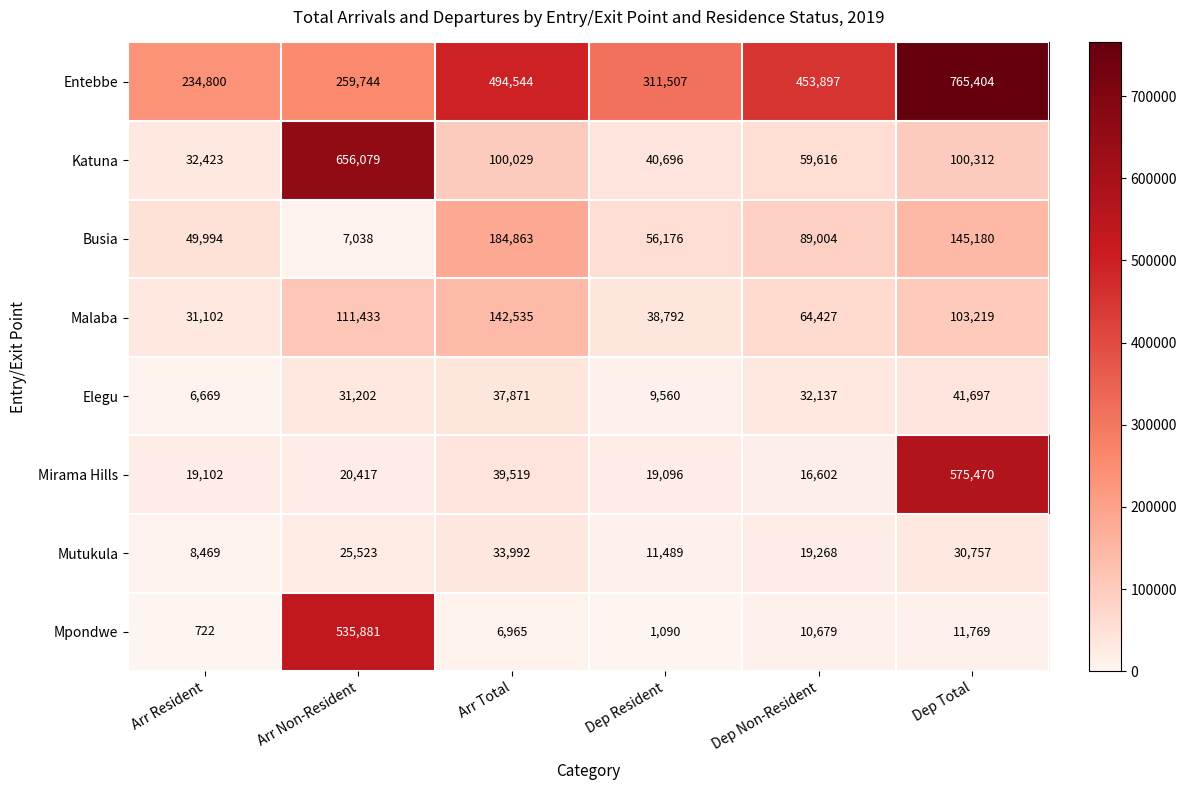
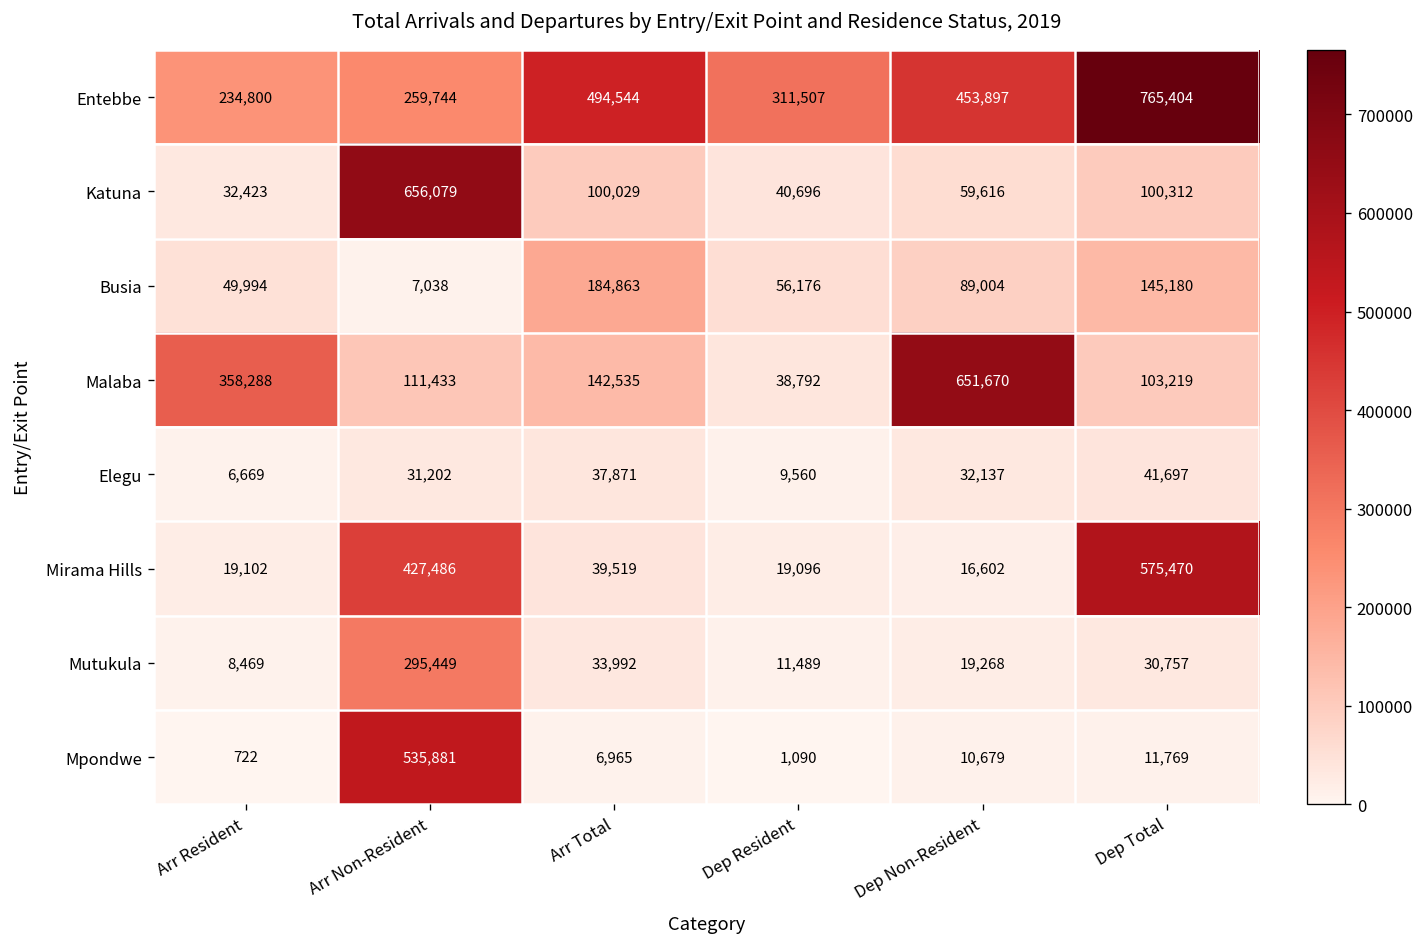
  {
    "Entebbe": {
      "Arr Resident": "234,800",
      "Arr Non-Resident": "259,744",
      "Arr Total": "494,544",
      "Dep Resident": "311,507",
      "Dep Non-Resident": "453,897",
      "Dep Total": "765,404"
    },
    "Katuna": {
      "Arr Resident": "32,423",
      "Arr Non-Resident": "656,079",
      "Arr Total": "100,029",
      "Dep Resident": "40,696",
      "Dep Non-Resident": "59,616",
      "Dep Total": "100,312"
    },
    "Busia": {
      "Arr Resident": "49,994",
      "Arr Non-Resident": "7,038",
      "Arr Total": "184,863",
      "Dep Resident": "56,176",
      "Dep Non-Resident": "89,004",
      "Dep Total": "145,180"
    },
    "Malaba": {
-     "Arr Resident": "31,102",
+     "Arr Resident": "358,288",
      "Arr Non-Resident": "111,433",
      "Arr Total": "142,535",
      "Dep Resident": "38,792",
-     "Dep Non-Resident": "64,427",
+     "Dep Non-Resident": "651,670",
      "Dep Total": "103,219"
    },
    "Elegu": {
      "Arr Resident": "6,669",
      "Arr Non-Resident": "31,202",
      "Arr Total": "37,871",
      "Dep Resident": "9,560",
      "Dep Non-Resident": "32,137",
      "Dep Total": "41,697"
    },
    "Mirama Hills": {
      "Arr Resident": "19,102",
-     "Arr Non-Resident": "20,417",
+     "Arr Non-Resident": "427,486",
      "Arr Total": "39,519",
      "Dep Resident": "19,096",
      "Dep Non-Resident": "16,602",
      "Dep Total": "575,470"
    },
    "Mutukula": {
      "Arr Resident": "8,469",
-     "Arr Non-Resident": "25,523",
+     "Arr Non-Resident": "295,449",
      "Arr Total": "33,992",
      "Dep Resident": "11,489",
      "Dep Non-Resident": "19,268",
      "Dep Total": "30,757"
    },
    "Mpondwe": {
      "Arr Resident": "722",
      "Arr Non-Resident": "535,881",
      "Arr Total": "6,965",
      "Dep Resident": "1,090",
      "Dep Non-Resident": "10,679",
      "Dep Total": "11,769"
    }
  }
